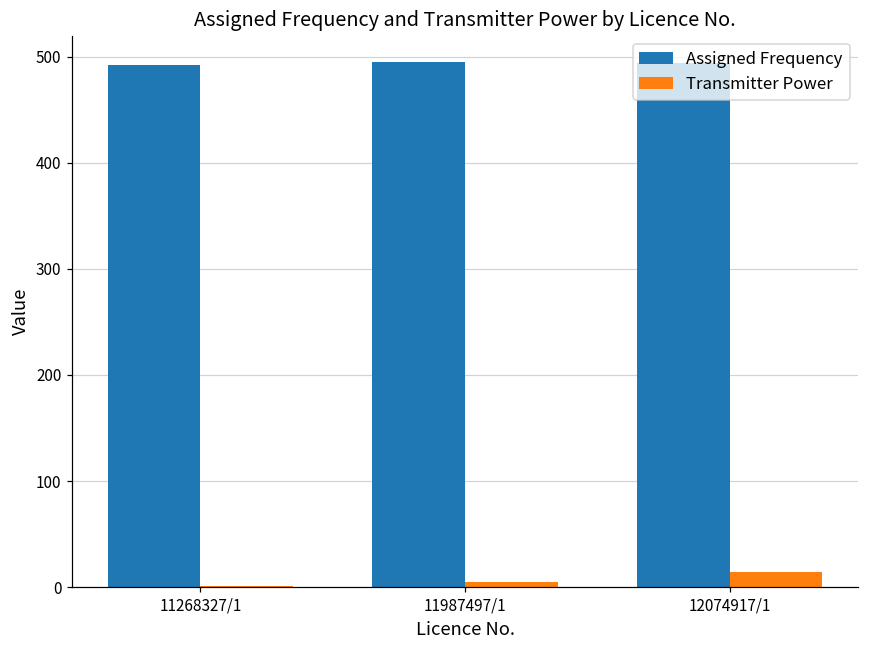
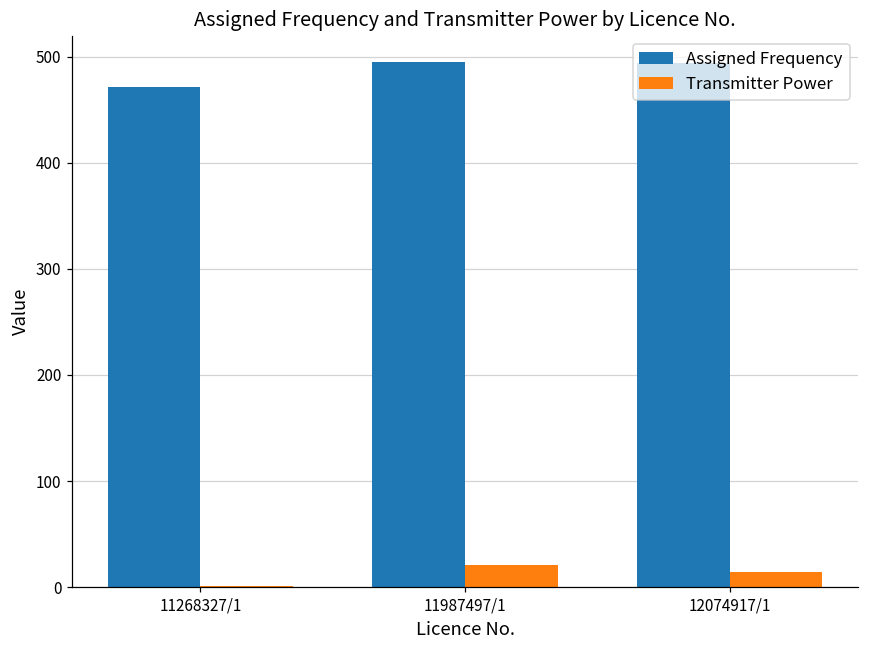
  {
    "Assigned Frequency": {
-     "11268327/1": 490,
+     "11268327/1": 470,
      "11987497/1": 500
    },
    "Transmitter Power": {
-     "11987497/1": 10,
+     "11987497/1": 20,
      "12074917/1": 10
    }
  }
